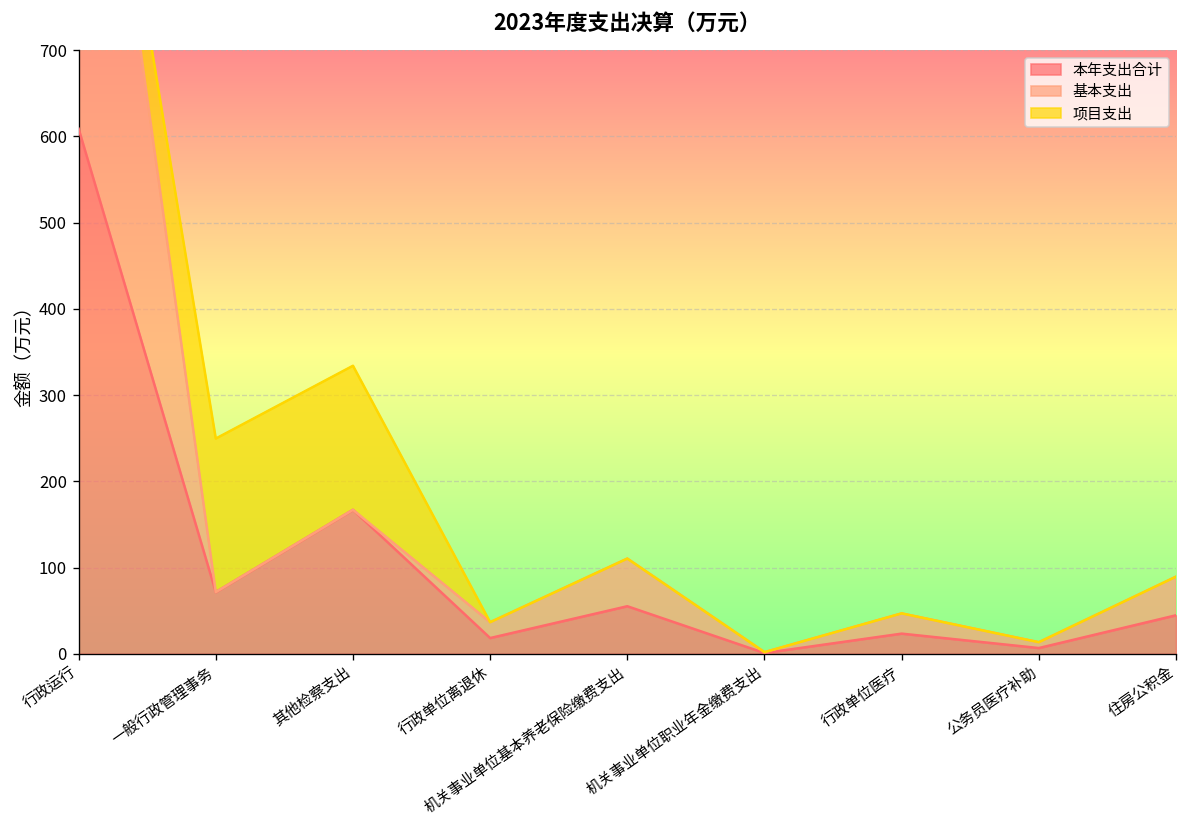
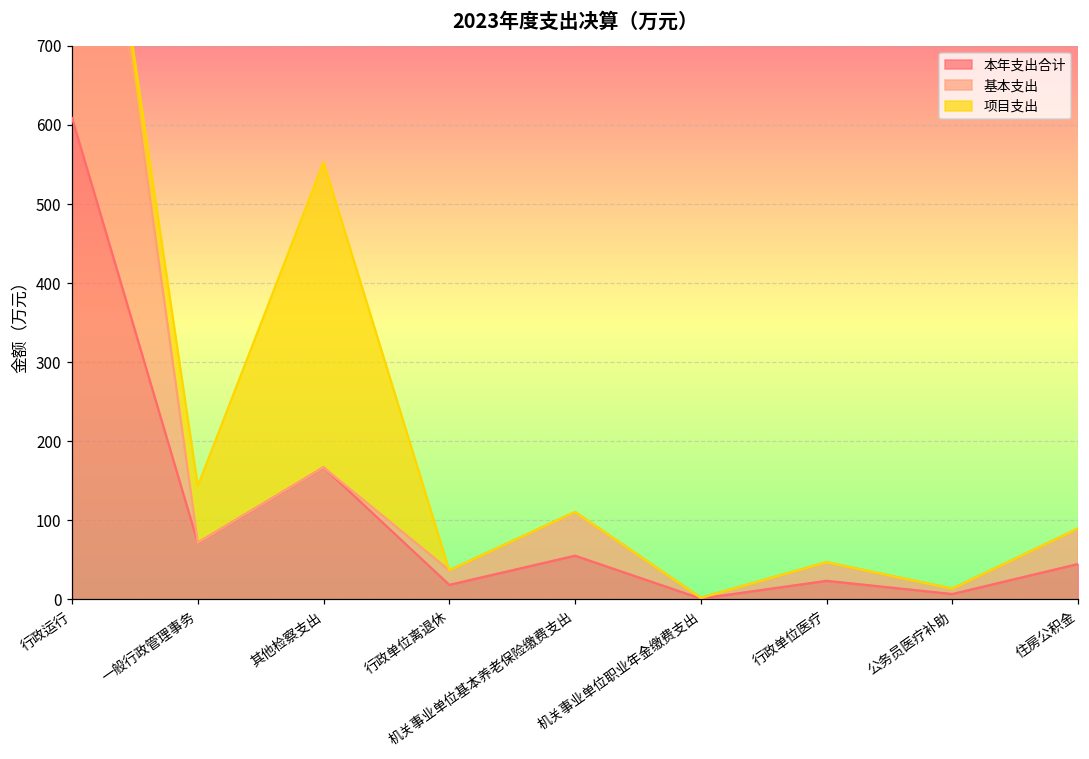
  {
    "项目支出": {
-     "一般行政管理事务": 180,
-     "其他检察支出": 170
+     "一般行政管理事务": 70,
+     "其他检察支出": 390
    }
  }
